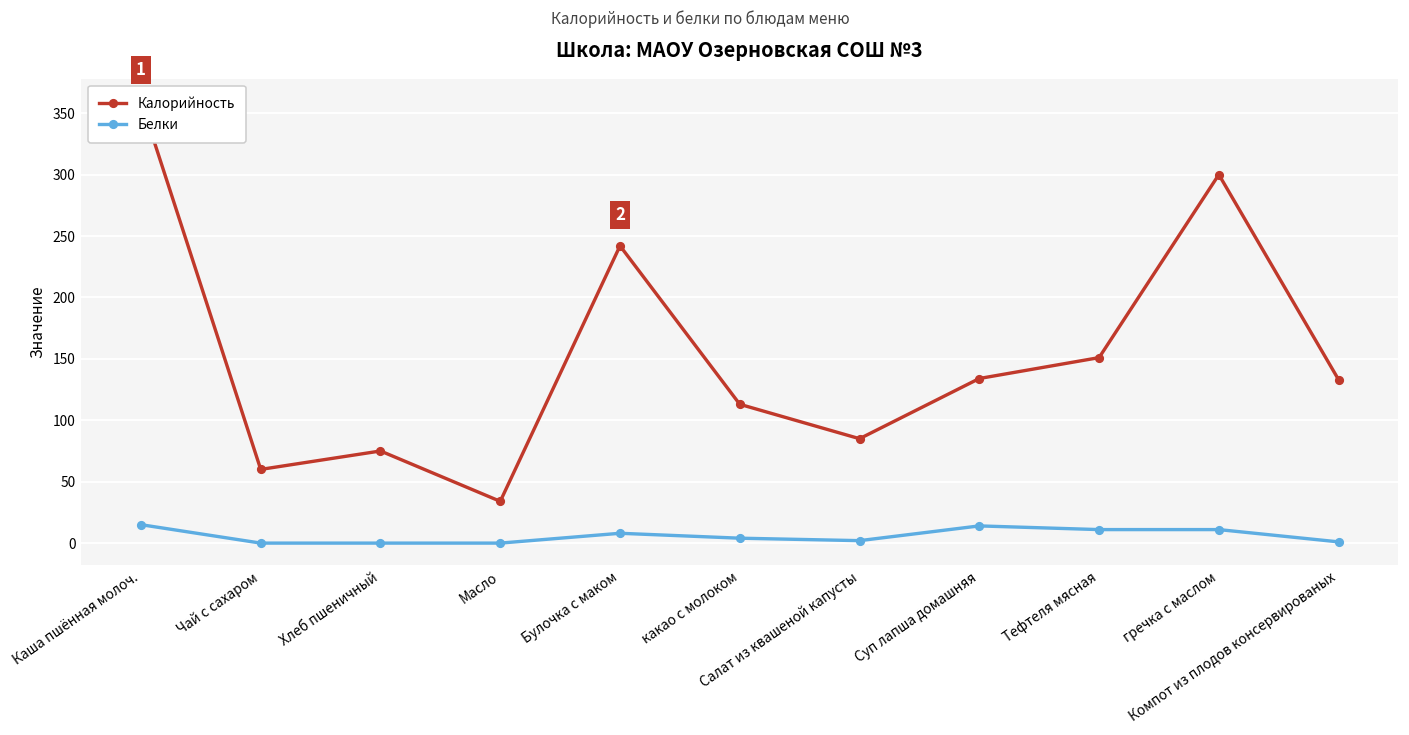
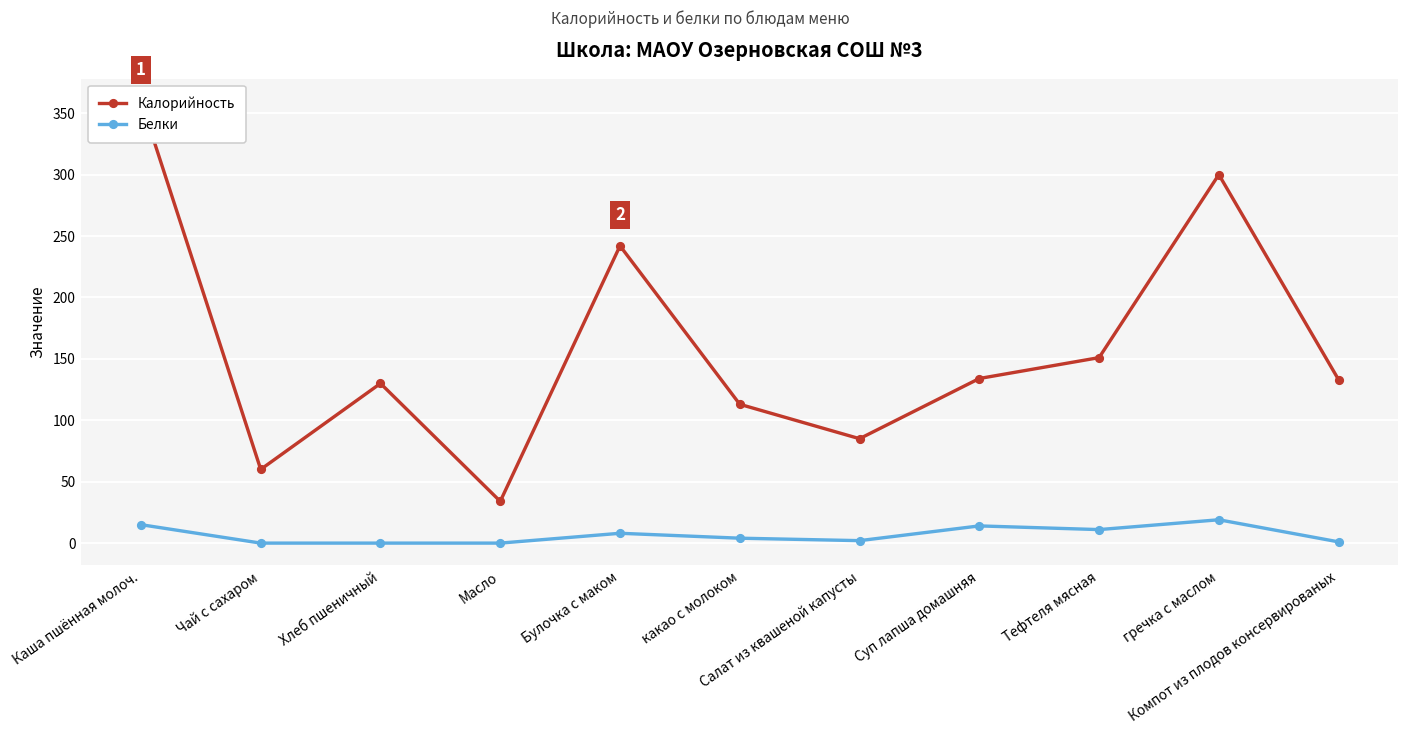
  {
    "Калорийность": {
      "Чай с сахаром": 60,
-     "Хлеб пшеничный": 75,
+     "Хлеб пшеничный": 130,
      "Масло": 34,
      "какао с молоком": 113,
      "Салат из квашеной капусты": 85,
      "Суп лапша домашняя": 134,
      "Тефтеля мясная": 151,
      "гречка с маслом": 300,
      "Компот из плодов консервированых": 133
    },
    "Белки": {
      "Каша пшённая молоч.": 15,
      "Чай с сахаром": 0,
      "Хлеб пшеничный": 0,
      "Масло": 0,
      "Булочка с маком": 8,
      "какао с молоком": 4,
      "Салат из квашеной капусты": 2,
      "Суп лапша домашняя": 14,
      "Тефтеля мясная": 11,
-     "гречка с маслом": 11,
+     "гречка с маслом": 19,
      "Компот из плодов консервированых": 1
    }
  }
